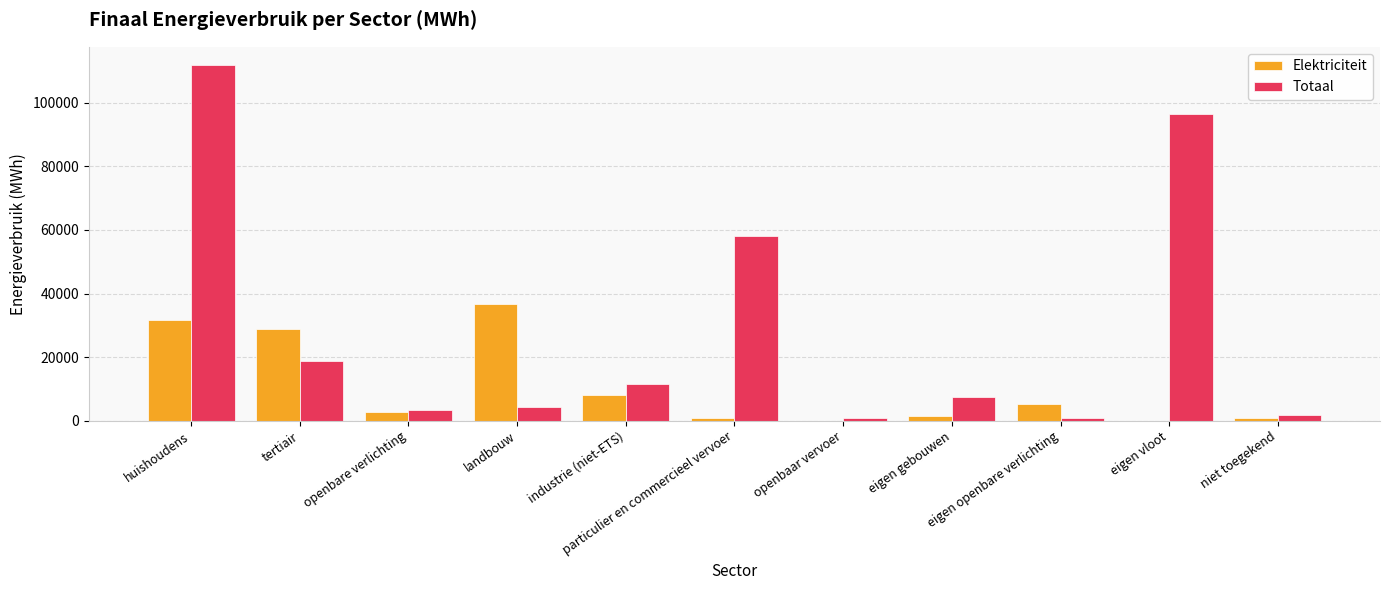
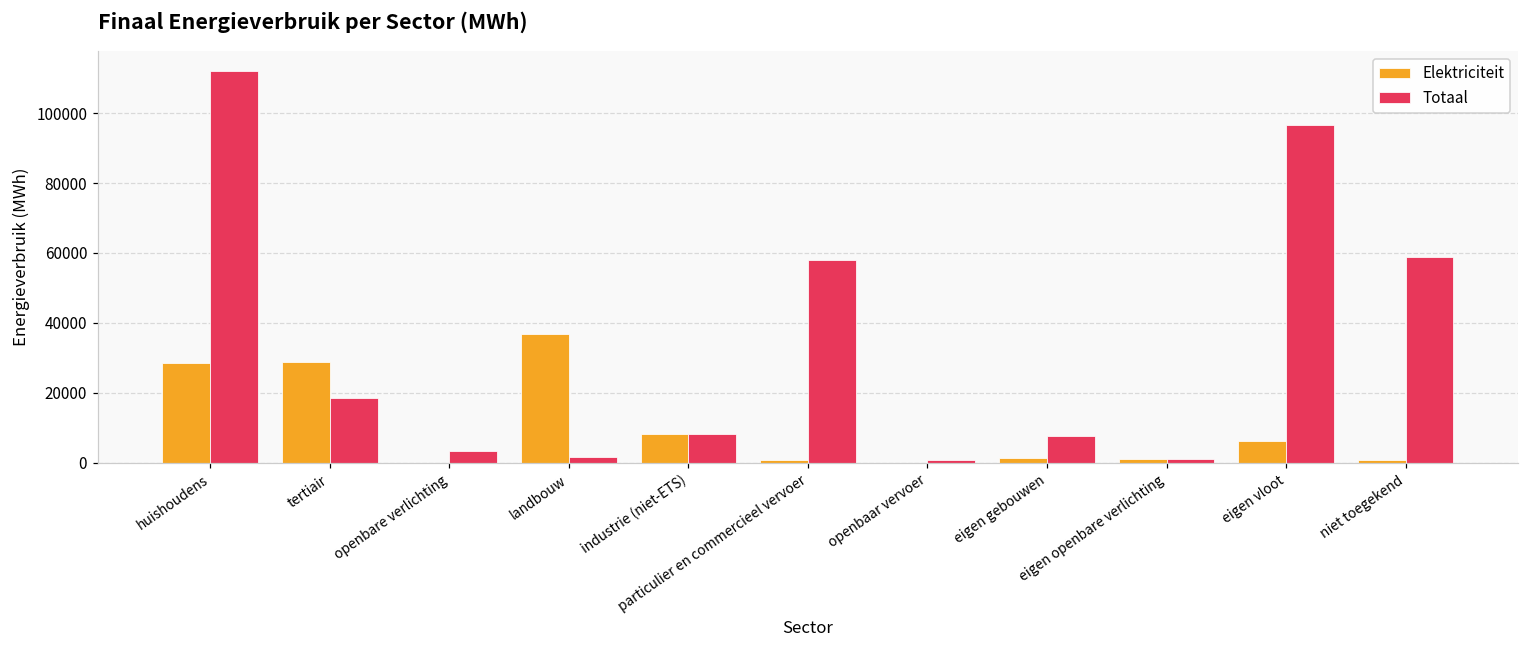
  {
    "Elektriciteit": {
-     "huishoudens": 32000,
+     "huishoudens": 29000,
      "tertiair": 29000,
-     "openbare verlichting": 3000,
+     "openbare verlichting": 0,
      "landbouw": 37000,
      "industrie (niet-ETS)": 8000,
      "particulier en commercieel vervoer": 1000,
      "eigen gebouwen": 1000,
-     "eigen openbare verlichting": 5000,
-     "eigen vloot": 0,
+     "eigen openbare verlichting": 1000,
+     "eigen vloot": 6000,
      "niet toegekend": 1000
    },
    "Totaal": {
      "huishoudens": 112000,
      "tertiair": 19000,
      "openbare verlichting": 3000,
-     "landbouw": 4000,
-     "industrie (niet-ETS)": 12000,
+     "landbouw": 2000,
+     "industrie (niet-ETS)": 8000,
      "particulier en commercieel vervoer": 58000,
      "openbaar vervoer": 1000,
      "eigen gebouwen": 8000,
      "eigen openbare verlichting": 1000,
      "eigen vloot": 97000,
-     "niet toegekend": 2000
+     "niet toegekend": 59000
    }
  }
